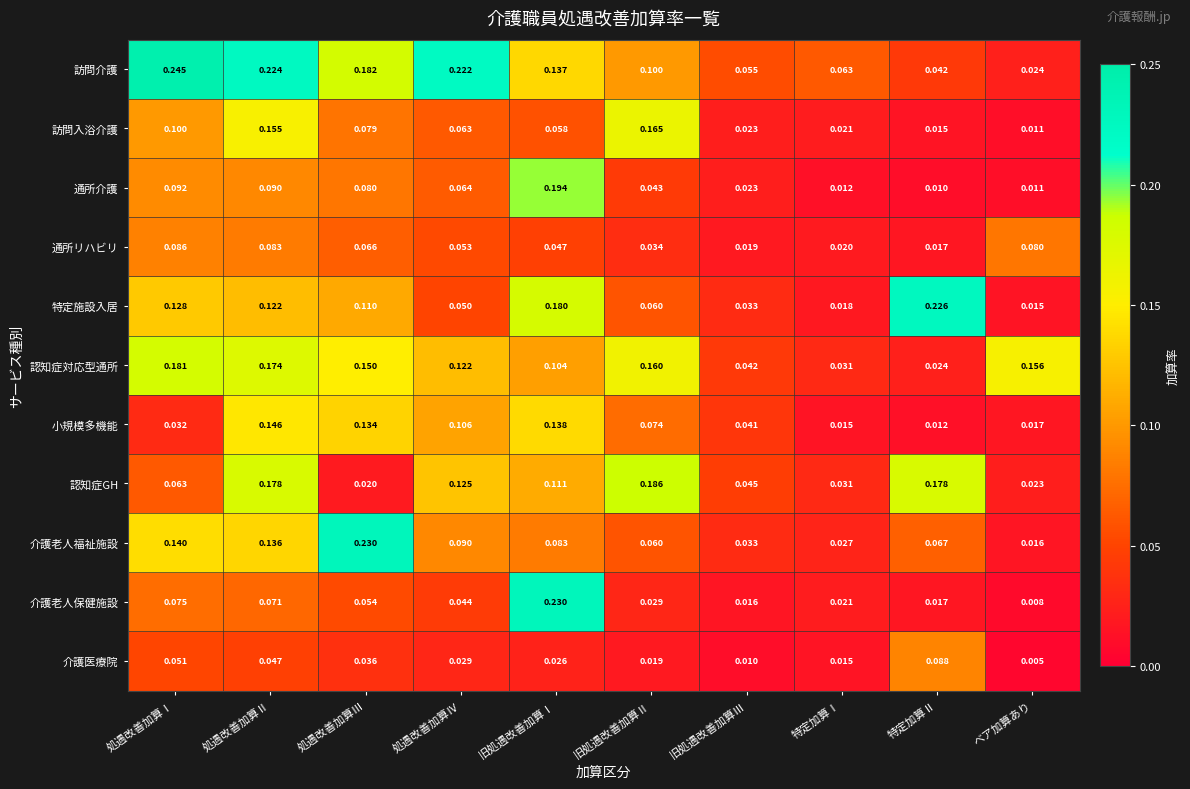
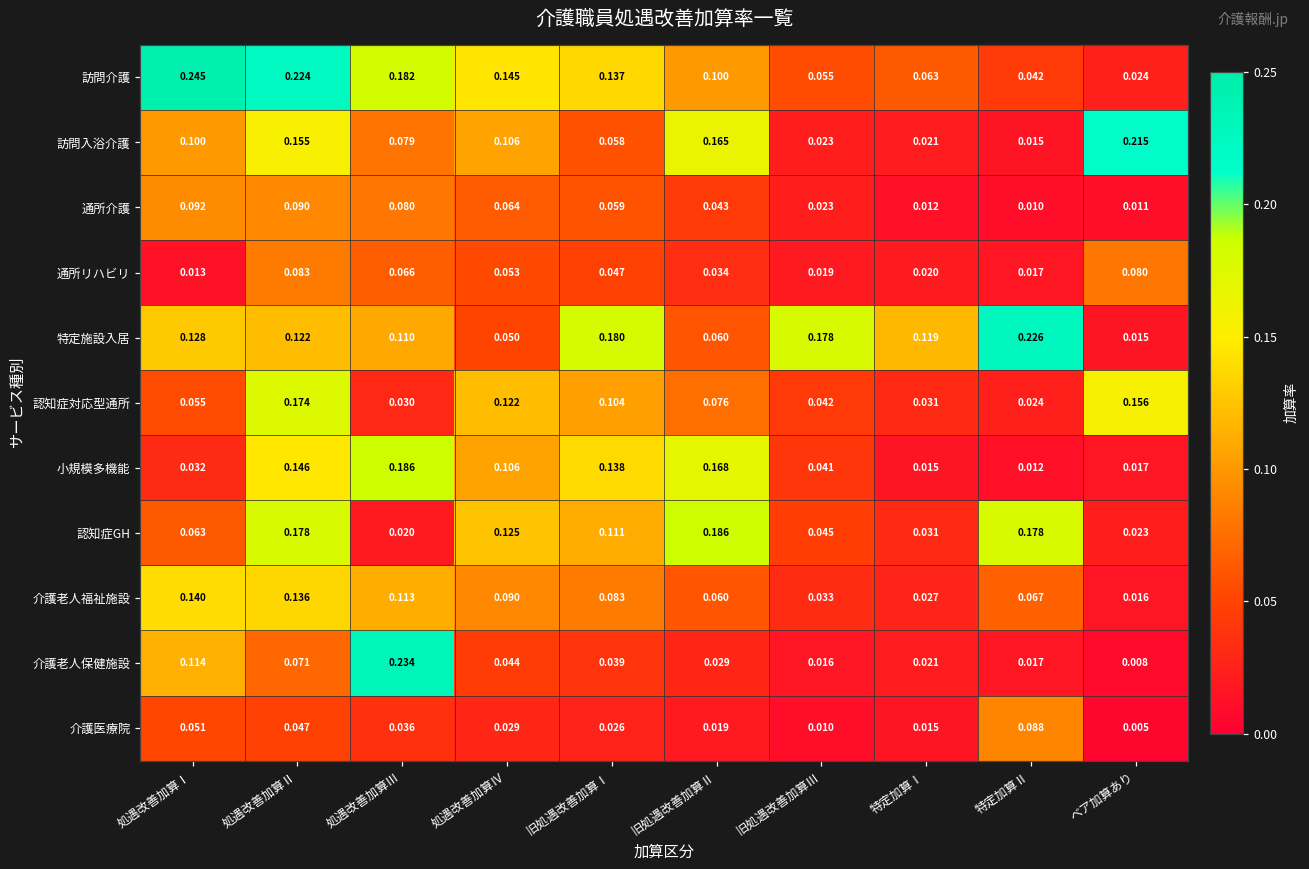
  {
    "訪問介護": {
      "処遇改善加算Ⅰ": 0.245,
      "処遇改善加算Ⅱ": 0.224,
      "処遇改善加算Ⅲ": 0.182,
-     "処遇改善加算Ⅳ": 0.222,
+     "処遇改善加算Ⅳ": 0.145,
      "旧処遇改善加算Ⅰ": 0.137,
      "旧処遇改善加算Ⅱ": 0.100,
      "旧処遇改善加算Ⅲ": 0.055,
      "特定加算Ⅰ": 0.063,
      "特定加算Ⅱ": 0.042,
      "ベア加算あり": 0.024
    },
    "訪問入浴介護": {
      "処遇改善加算Ⅰ": 0.100,
      "処遇改善加算Ⅱ": 0.155,
      "処遇改善加算Ⅲ": 0.079,
-     "処遇改善加算Ⅳ": 0.063,
+     "処遇改善加算Ⅳ": 0.106,
      "旧処遇改善加算Ⅰ": 0.058,
      "旧処遇改善加算Ⅱ": 0.165,
      "旧処遇改善加算Ⅲ": 0.023,
      "特定加算Ⅰ": 0.021,
      "特定加算Ⅱ": 0.015,
-     "ベア加算あり": 0.011
+     "ベア加算あり": 0.215
    },
    "通所介護": {
      "処遇改善加算Ⅰ": 0.092,
      "処遇改善加算Ⅱ": 0.090,
      "処遇改善加算Ⅲ": 0.080,
      "処遇改善加算Ⅳ": 0.064,
-     "旧処遇改善加算Ⅰ": 0.194,
+     "旧処遇改善加算Ⅰ": 0.059,
      "旧処遇改善加算Ⅱ": 0.043,
      "旧処遇改善加算Ⅲ": 0.023,
      "特定加算Ⅰ": 0.012,
      "特定加算Ⅱ": 0.010,
      "ベア加算あり": 0.011
    },
    "通所リハビリ": {
-     "処遇改善加算Ⅰ": 0.086,
+     "処遇改善加算Ⅰ": 0.013,
      "処遇改善加算Ⅱ": 0.083,
      "処遇改善加算Ⅲ": 0.066,
      "処遇改善加算Ⅳ": 0.053,
      "旧処遇改善加算Ⅰ": 0.047,
      "旧処遇改善加算Ⅱ": 0.034,
      "旧処遇改善加算Ⅲ": 0.019,
      "特定加算Ⅰ": 0.020,
      "特定加算Ⅱ": 0.017,
      "ベア加算あり": 0.080
    },
    "特定施設入居": {
      "処遇改善加算Ⅰ": 0.128,
      "処遇改善加算Ⅱ": 0.122,
      "処遇改善加算Ⅲ": 0.110,
      "処遇改善加算Ⅳ": 0.050,
      "旧処遇改善加算Ⅰ": 0.180,
      "旧処遇改善加算Ⅱ": 0.060,
-     "旧処遇改善加算Ⅲ": 0.033,
-     "特定加算Ⅰ": 0.018,
+     "旧処遇改善加算Ⅲ": 0.178,
+     "特定加算Ⅰ": 0.119,
      "特定加算Ⅱ": 0.226,
      "ベア加算あり": 0.015
    },
    "認知症対応型通所": {
-     "処遇改善加算Ⅰ": 0.181,
+     "処遇改善加算Ⅰ": 0.055,
      "処遇改善加算Ⅱ": 0.174,
-     "処遇改善加算Ⅲ": 0.150,
+     "処遇改善加算Ⅲ": 0.030,
      "処遇改善加算Ⅳ": 0.122,
      "旧処遇改善加算Ⅰ": 0.104,
-     "旧処遇改善加算Ⅱ": 0.160,
+     "旧処遇改善加算Ⅱ": 0.076,
      "旧処遇改善加算Ⅲ": 0.042,
      "特定加算Ⅰ": 0.031,
      "特定加算Ⅱ": 0.024,
      "ベア加算あり": 0.156
    },
    "小規模多機能": {
      "処遇改善加算Ⅰ": 0.032,
      "処遇改善加算Ⅱ": 0.146,
-     "処遇改善加算Ⅲ": 0.134,
+     "処遇改善加算Ⅲ": 0.186,
      "処遇改善加算Ⅳ": 0.106,
      "旧処遇改善加算Ⅰ": 0.138,
-     "旧処遇改善加算Ⅱ": 0.074,
+     "旧処遇改善加算Ⅱ": 0.168,
      "旧処遇改善加算Ⅲ": 0.041,
      "特定加算Ⅰ": 0.015,
      "特定加算Ⅱ": 0.012,
      "ベア加算あり": 0.017
    },
    "認知症GH": {
      "処遇改善加算Ⅰ": 0.063,
      "処遇改善加算Ⅱ": 0.178,
      "処遇改善加算Ⅲ": 0.020,
      "処遇改善加算Ⅳ": 0.125,
      "旧処遇改善加算Ⅰ": 0.111,
      "旧処遇改善加算Ⅱ": 0.186,
      "旧処遇改善加算Ⅲ": 0.045,
      "特定加算Ⅰ": 0.031,
      "特定加算Ⅱ": 0.178,
      "ベア加算あり": 0.023
    },
    "介護老人福祉施設": {
      "処遇改善加算Ⅰ": 0.140,
      "処遇改善加算Ⅱ": 0.136,
-     "処遇改善加算Ⅲ": 0.230,
+     "処遇改善加算Ⅲ": 0.113,
      "処遇改善加算Ⅳ": 0.090,
      "旧処遇改善加算Ⅰ": 0.083,
      "旧処遇改善加算Ⅱ": 0.060,
      "旧処遇改善加算Ⅲ": 0.033,
      "特定加算Ⅰ": 0.027,
      "特定加算Ⅱ": 0.067,
      "ベア加算あり": 0.016
    },
    "介護老人保健施設": {
-     "処遇改善加算Ⅰ": 0.075,
+     "処遇改善加算Ⅰ": 0.114,
      "処遇改善加算Ⅱ": 0.071,
-     "処遇改善加算Ⅲ": 0.054,
+     "処遇改善加算Ⅲ": 0.234,
      "処遇改善加算Ⅳ": 0.044,
-     "旧処遇改善加算Ⅰ": 0.230,
+     "旧処遇改善加算Ⅰ": 0.039,
      "旧処遇改善加算Ⅱ": 0.029,
      "旧処遇改善加算Ⅲ": 0.016,
      "特定加算Ⅰ": 0.021,
      "特定加算Ⅱ": 0.017,
      "ベア加算あり": 0.008
    },
    "介護医療院": {
      "処遇改善加算Ⅰ": 0.051,
      "処遇改善加算Ⅱ": 0.047,
      "処遇改善加算Ⅲ": 0.036,
      "処遇改善加算Ⅳ": 0.029,
      "旧処遇改善加算Ⅰ": 0.026,
      "旧処遇改善加算Ⅱ": 0.019,
      "旧処遇改善加算Ⅲ": 0.010,
      "特定加算Ⅰ": 0.015,
      "特定加算Ⅱ": 0.088,
      "ベア加算あり": 0.005
    }
  }
